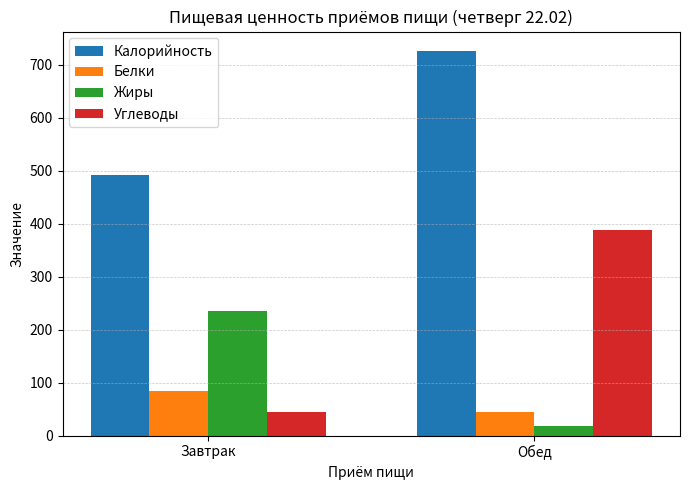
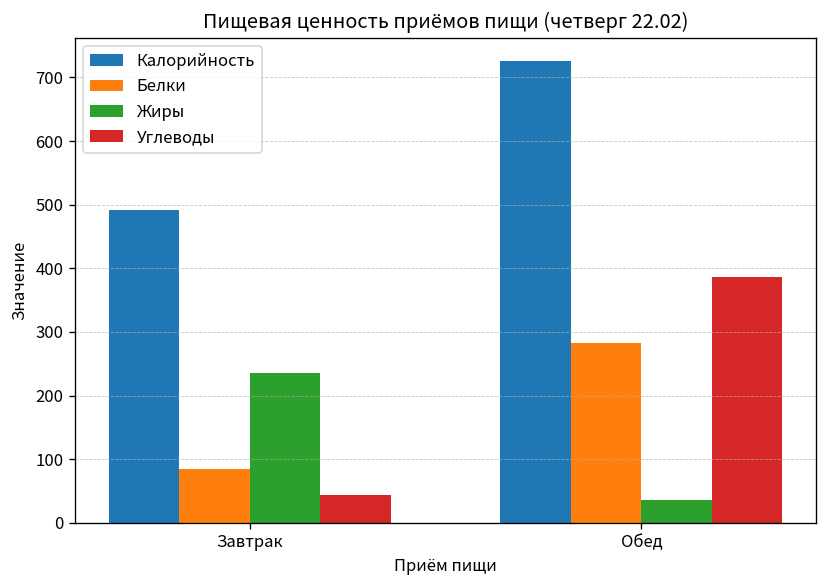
  {
    "Калорийность": {
      "Завтрак": 490,
      "Обед": 730
    },
    "Белки": {
      "Завтрак": 80,
-     "Обед": 40
+     "Обед": 280
    },
    "Жиры": {
      "Завтрак": 240,
-     "Обед": 20
+     "Обед": 40
    },
    "Углеводы": {
      "Завтрак": 40,
      "Обед": 390
    }
  }
